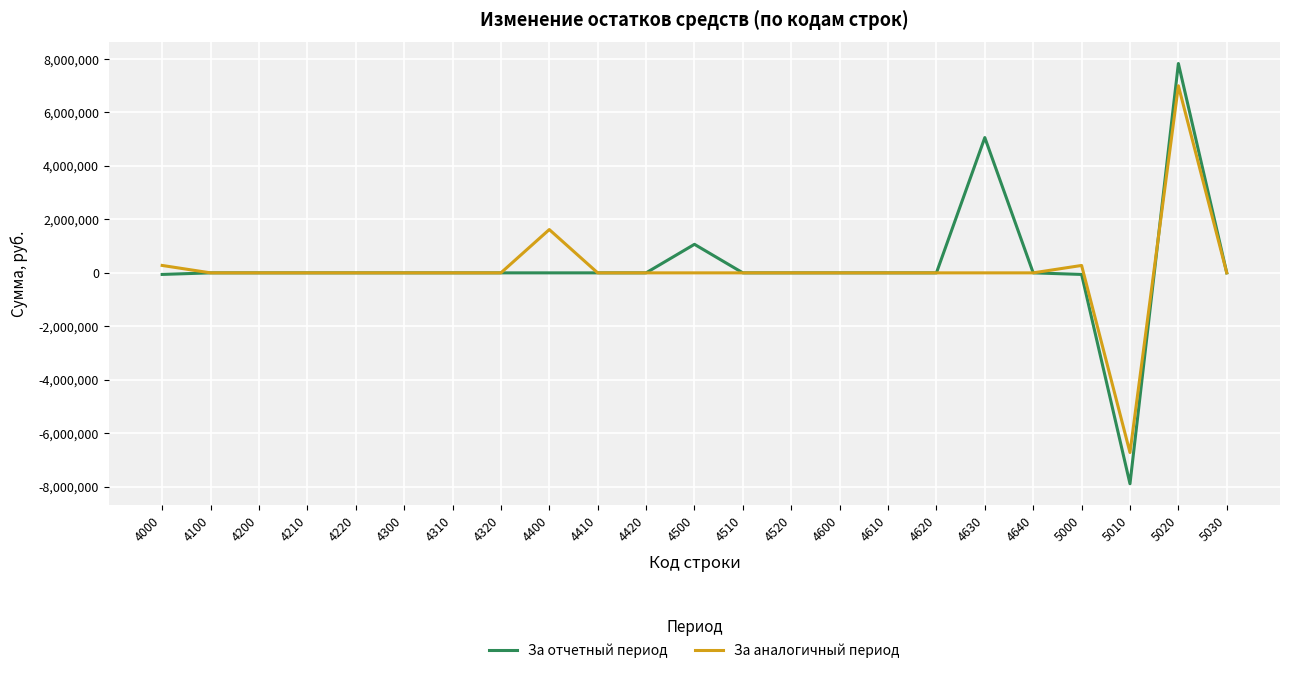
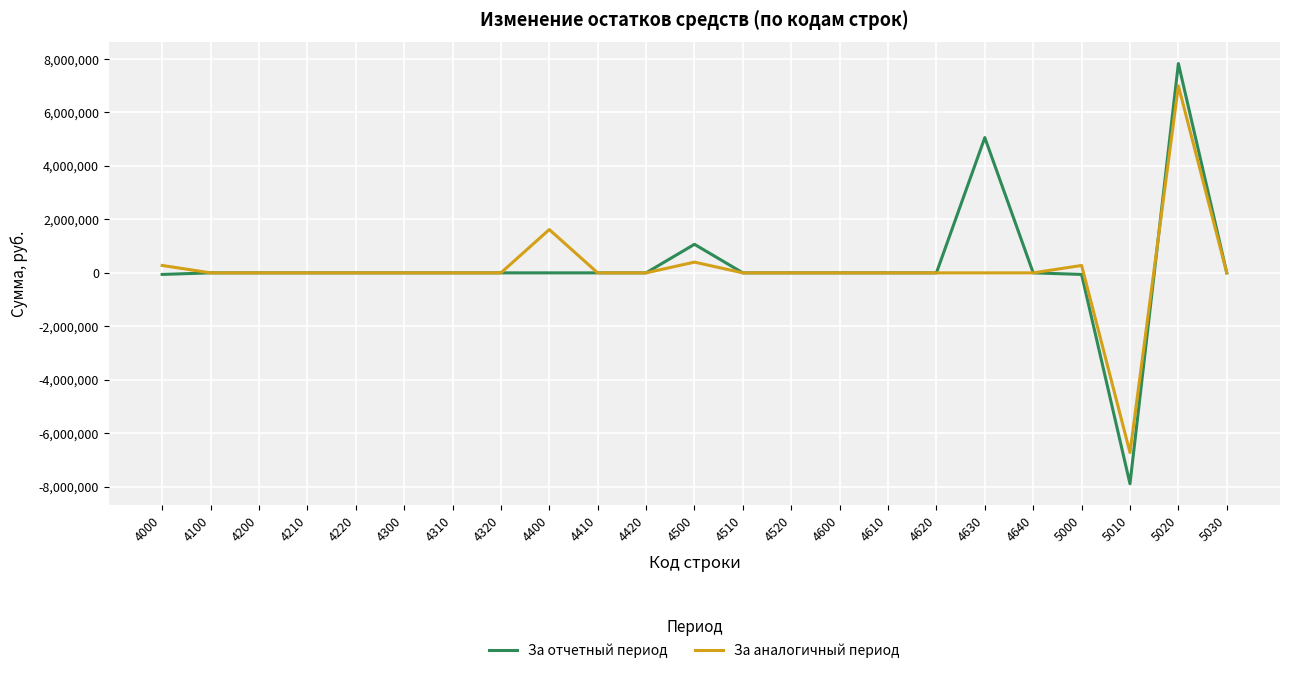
  {
    "За отчетный период": {
      "4000": "-100,000",
      "4400": "0",
      "4500": "1,100,000",
      "4630": "5,100,000",
      "5000": "-100,000",
      "5010": "-7,900,000",
      "5020": "7,800,000"
    },
    "За аналогичный период": {
      "4000": "300,000",
      "4400": "1,600,000",
-     "4500": "0",
+     "4500": "400,000",
      "4630": "0",
      "5000": "300,000",
      "5010": "-6,700,000",
      "5020": "7,000,000"
    }
  }
